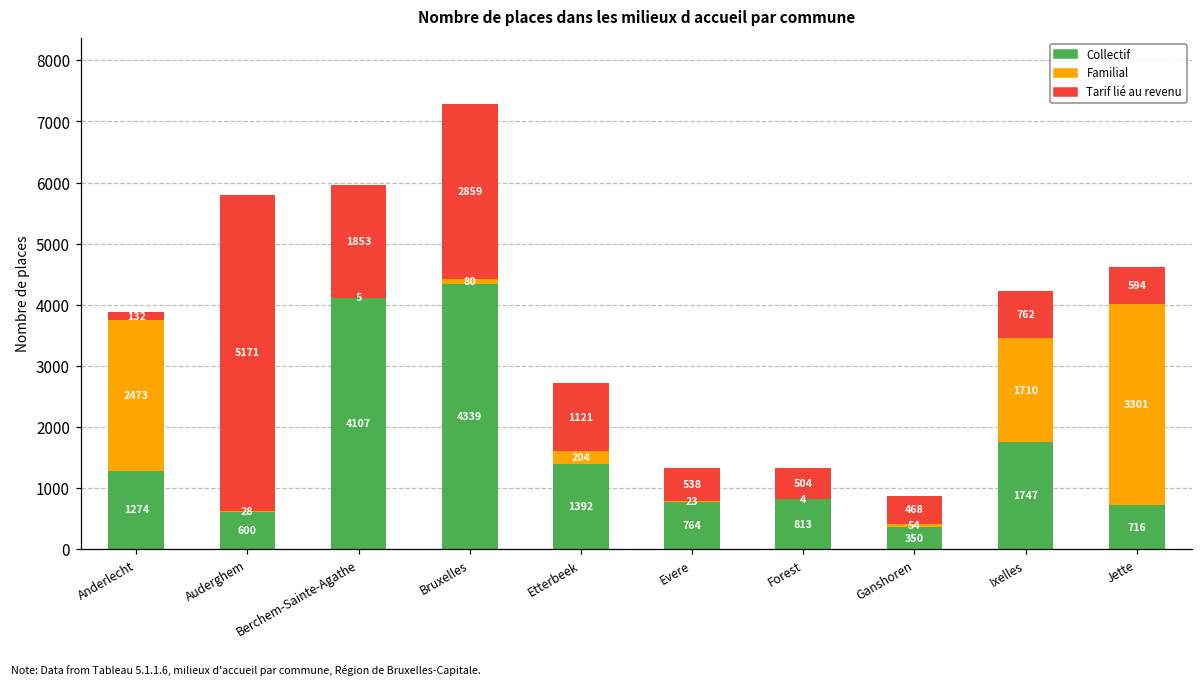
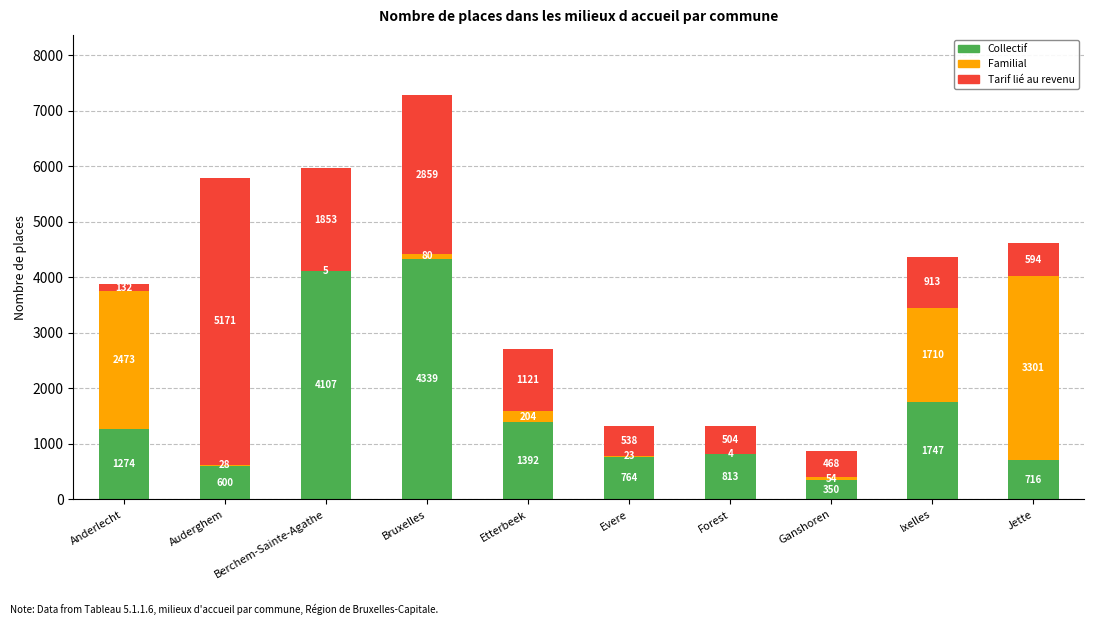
  {
    "Collectif": {
      "Anderlecht": 1274,
      "Auderghem": 600,
      "Berchem-Sainte-Agathe": 4107,
      "Bruxelles": 4339,
      "Etterbeek": 1392,
      "Evere": 764,
      "Forest": 813,
      "Ganshoren": 350,
      "Ixelles": 1747,
      "Jette": 716
    },
    "Familial": {
      "Anderlecht": 2473,
      "Auderghem": 28,
      "Berchem-Sainte-Agathe": 5,
      "Bruxelles": 80,
      "Etterbeek": 204,
      "Evere": 23,
      "Forest": 4,
      "Ganshoren": 54,
      "Ixelles": 1710,
      "Jette": 3301
    },
    "Tarif lié au revenu": {
      "Anderlecht": 132,
      "Auderghem": 5171,
      "Berchem-Sainte-Agathe": 1853,
      "Bruxelles": 2859,
      "Etterbeek": 1121,
      "Evere": 538,
      "Forest": 504,
      "Ganshoren": 468,
-     "Ixelles": 762,
+     "Ixelles": 913,
      "Jette": 594
    }
  }
